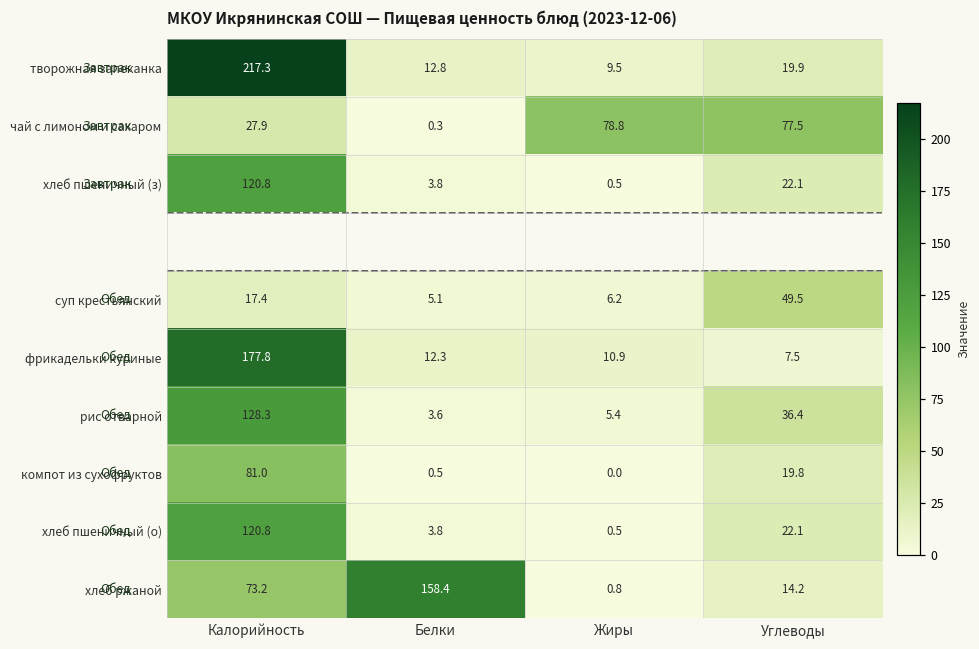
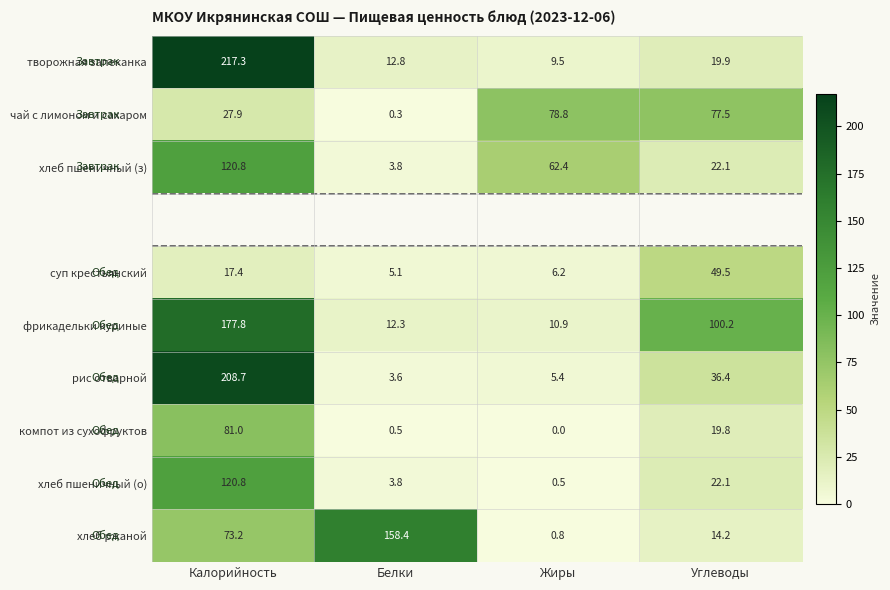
  {
    "творожная запеканка": {
      "Калорийность": 217.3,
      "Белки": 12.8,
      "Жиры": 9.5,
      "Углеводы": 19.9
    },
    "чай с лимоном и сахаром": {
      "Калорийность": 27.9,
      "Белки": 0.3,
      "Жиры": 78.8,
      "Углеводы": 77.5
    },
    "хлеб пшеничный (з)": {
      "Калорийность": 120.8,
      "Белки": 3.8,
-     "Жиры": 0.5,
+     "Жиры": 62.4,
      "Углеводы": 22.1
    },
    "суп крестьянский": {
      "Калорийность": 17.4,
      "Белки": 5.1,
      "Жиры": 6.2,
      "Углеводы": 49.5
    },
    "фрикадельки куриные": {
      "Калорийность": 177.8,
      "Белки": 12.3,
      "Жиры": 10.9,
-     "Углеводы": 7.5
+     "Углеводы": 100.2
    },
    "рис отварной": {
-     "Калорийность": 128.3,
+     "Калорийность": 208.7,
      "Белки": 3.6,
      "Жиры": 5.4,
      "Углеводы": 36.4
    },
    "компот из сухофруктов": {
      "Калорийность": 81.0,
      "Белки": 0.5,
      "Жиры": 0.0,
      "Углеводы": 19.8
    },
    "хлеб пшеничный (о)": {
      "Калорийность": 120.8,
      "Белки": 3.8,
      "Жиры": 0.5,
      "Углеводы": 22.1
    },
    "хлеб ржаной": {
      "Калорийность": 73.2,
      "Белки": 158.4,
      "Жиры": 0.8,
      "Углеводы": 14.2
    }
  }
